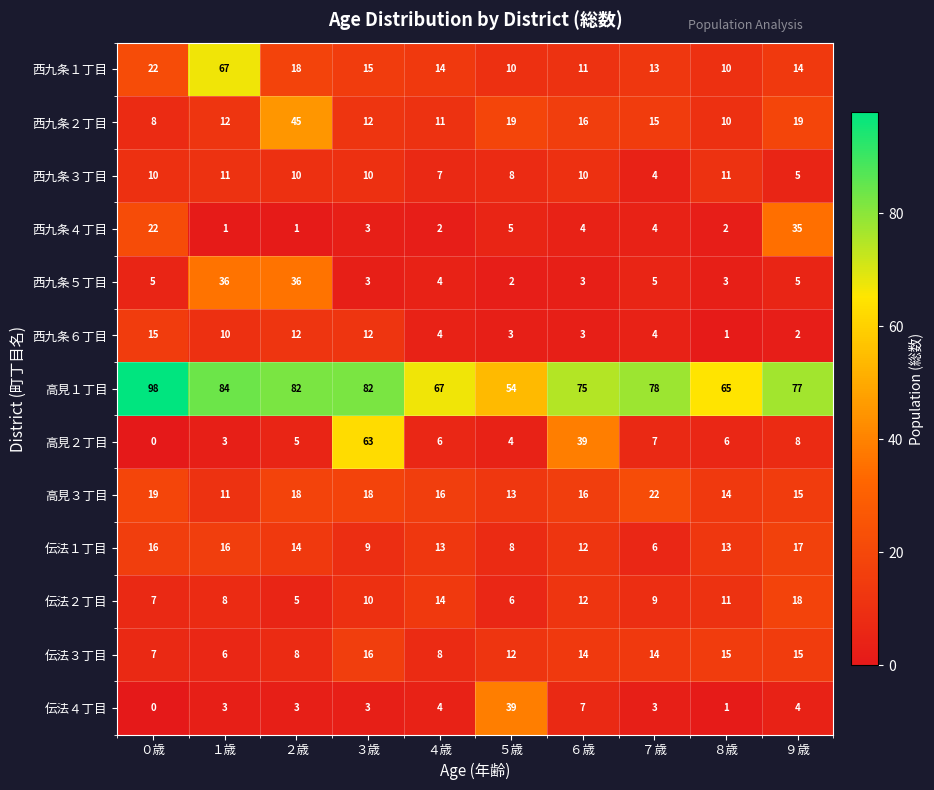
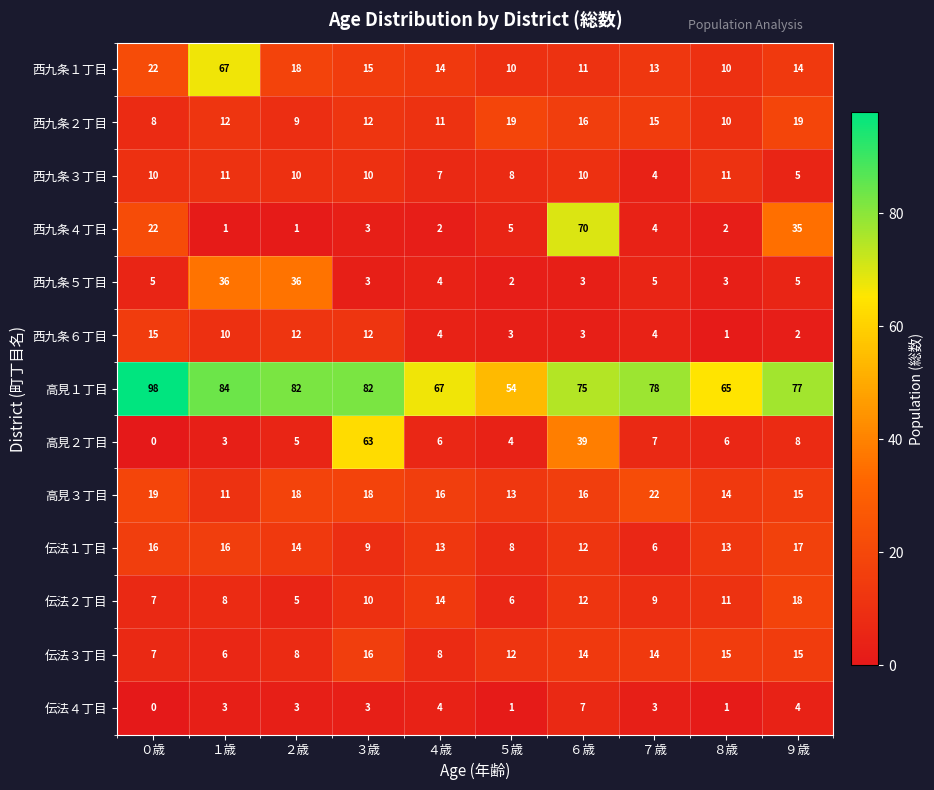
  {
    "西九条１丁目": {
      "０歳": 22,
      "１歳": 67,
      "２歳": 18,
      "３歳": 15,
      "４歳": 14,
      "５歳": 10,
      "６歳": 11,
      "７歳": 13,
      "８歳": 10,
      "９歳": 14
    },
    "西九条２丁目": {
      "０歳": 8,
      "１歳": 12,
-     "２歳": 45,
+     "２歳": 9,
      "３歳": 12,
      "４歳": 11,
      "５歳": 19,
      "６歳": 16,
      "７歳": 15,
      "８歳": 10,
      "９歳": 19
    },
    "西九条３丁目": {
      "０歳": 10,
      "１歳": 11,
      "２歳": 10,
      "３歳": 10,
      "４歳": 7,
      "５歳": 8,
      "６歳": 10,
      "７歳": 4,
      "８歳": 11,
      "９歳": 5
    },
    "西九条４丁目": {
      "０歳": 22,
      "１歳": 1,
      "２歳": 1,
      "３歳": 3,
      "４歳": 2,
      "５歳": 5,
-     "６歳": 4,
+     "６歳": 70,
      "７歳": 4,
      "８歳": 2,
      "９歳": 35
    },
    "西九条５丁目": {
      "０歳": 5,
      "１歳": 36,
      "２歳": 36,
      "３歳": 3,
      "４歳": 4,
      "５歳": 2,
      "６歳": 3,
      "７歳": 5,
      "８歳": 3,
      "９歳": 5
    },
    "西九条６丁目": {
      "０歳": 15,
      "１歳": 10,
      "２歳": 12,
      "３歳": 12,
      "４歳": 4,
      "５歳": 3,
      "６歳": 3,
      "７歳": 4,
      "８歳": 1,
      "９歳": 2
    },
    "高見１丁目": {
      "０歳": 98,
      "１歳": 84,
      "２歳": 82,
      "３歳": 82,
      "４歳": 67,
      "５歳": 54,
      "６歳": 75,
      "７歳": 78,
      "８歳": 65,
      "９歳": 77
    },
    "高見２丁目": {
      "０歳": 0,
      "１歳": 3,
      "２歳": 5,
      "３歳": 63,
      "４歳": 6,
      "５歳": 4,
      "６歳": 39,
      "７歳": 7,
      "８歳": 6,
      "９歳": 8
    },
    "高見３丁目": {
      "０歳": 19,
      "１歳": 11,
      "２歳": 18,
      "３歳": 18,
      "４歳": 16,
      "５歳": 13,
      "６歳": 16,
      "７歳": 22,
      "８歳": 14,
      "９歳": 15
    },
    "伝法１丁目": {
      "０歳": 16,
      "１歳": 16,
      "２歳": 14,
      "３歳": 9,
      "４歳": 13,
      "５歳": 8,
      "６歳": 12,
      "７歳": 6,
      "８歳": 13,
      "９歳": 17
    },
    "伝法２丁目": {
      "０歳": 7,
      "１歳": 8,
      "２歳": 5,
      "３歳": 10,
      "４歳": 14,
      "５歳": 6,
      "６歳": 12,
      "７歳": 9,
      "８歳": 11,
      "９歳": 18
    },
    "伝法３丁目": {
      "０歳": 7,
      "１歳": 6,
      "２歳": 8,
      "３歳": 16,
      "４歳": 8,
      "５歳": 12,
      "６歳": 14,
      "７歳": 14,
      "８歳": 15,
      "９歳": 15
    },
    "伝法４丁目": {
      "０歳": 0,
      "１歳": 3,
      "２歳": 3,
      "３歳": 3,
      "４歳": 4,
-     "５歳": 39,
+     "５歳": 1,
      "６歳": 7,
      "７歳": 3,
      "８歳": 1,
      "９歳": 4
    }
  }
